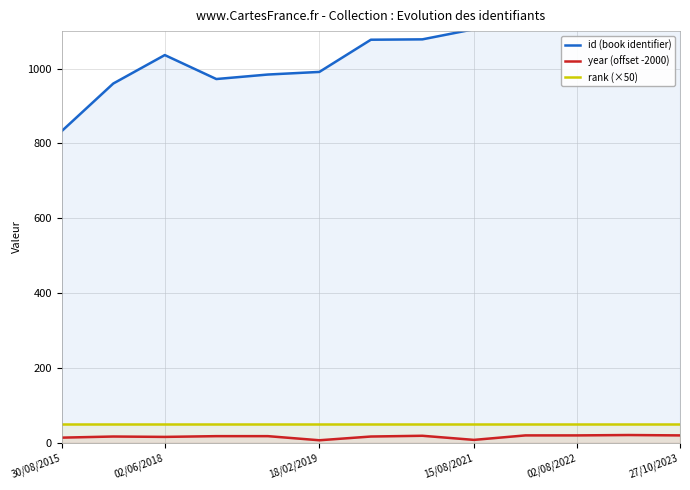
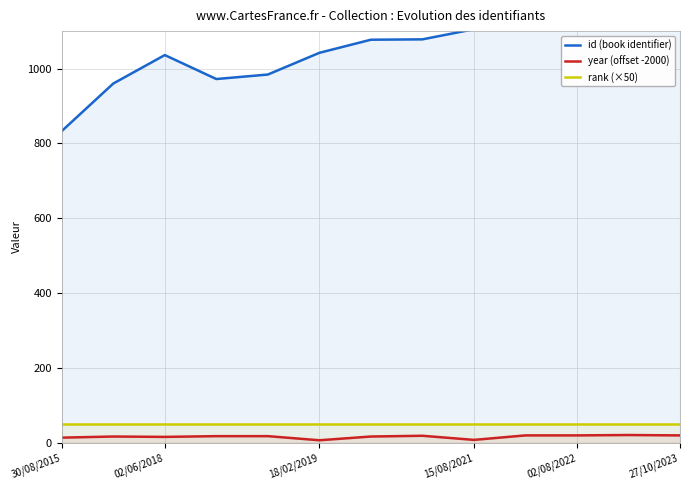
  {
    "id (book identifier)": {
      "30/08/2015": 830,
      "02/06/2018": 1040,
-     "18/02/2019": 990
+     "18/02/2019": 1040
    },
    "year (offset -2000)": {
      "30/08/2015": 10,
      "02/06/2018": 20,
      "18/02/2019": 10,
      "02/08/2022": 20
    },
    "rank (×50)": {
      "30/08/2015": 50,
      "02/06/2018": 50,
      "18/02/2019": 50,
      "02/08/2022": 50
    }
  }
